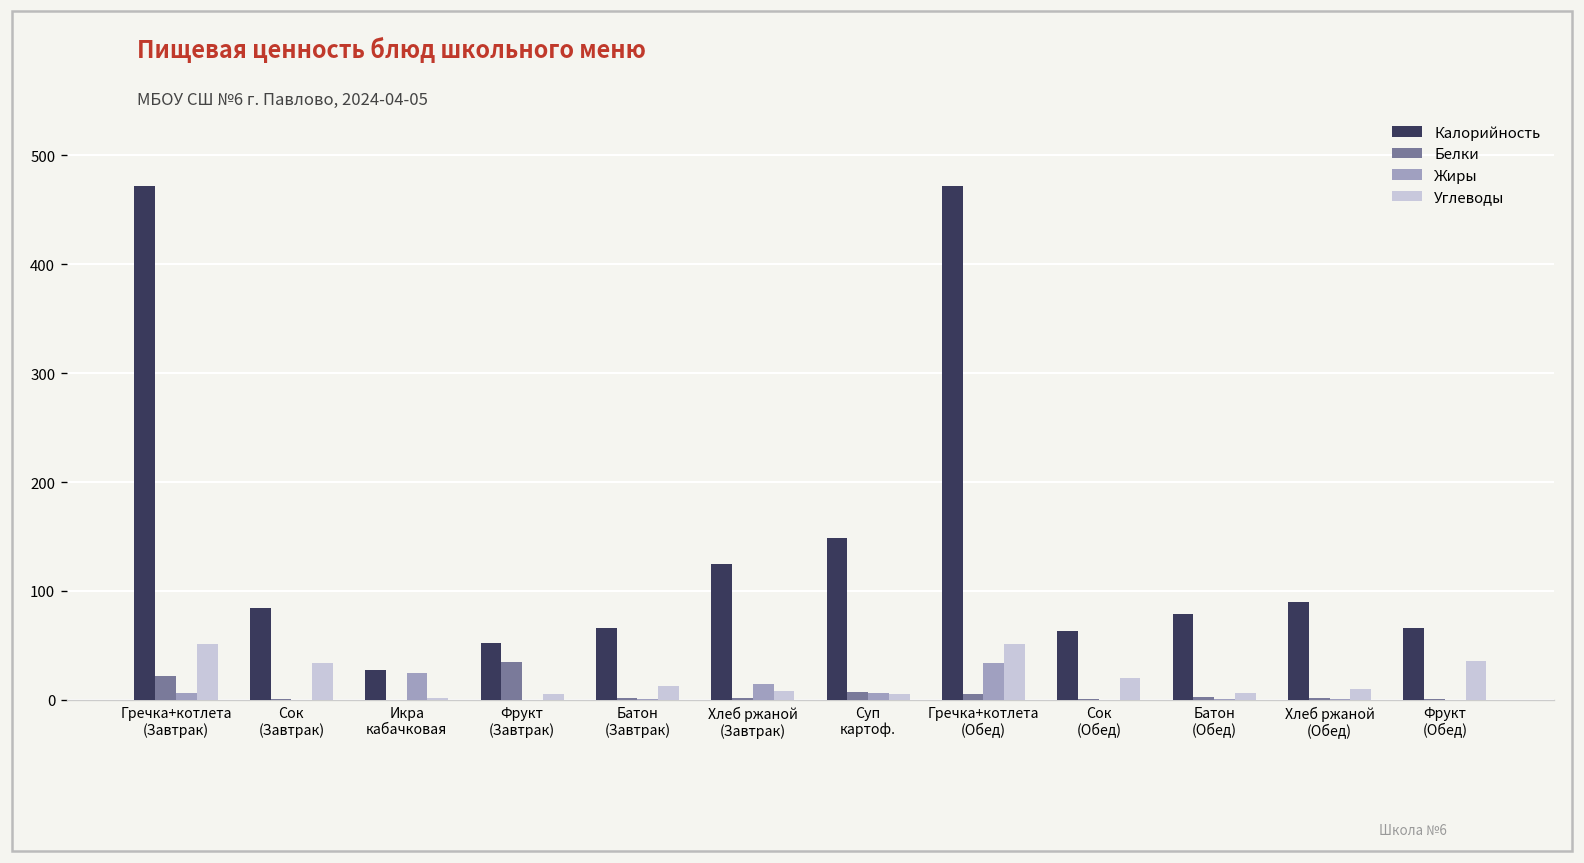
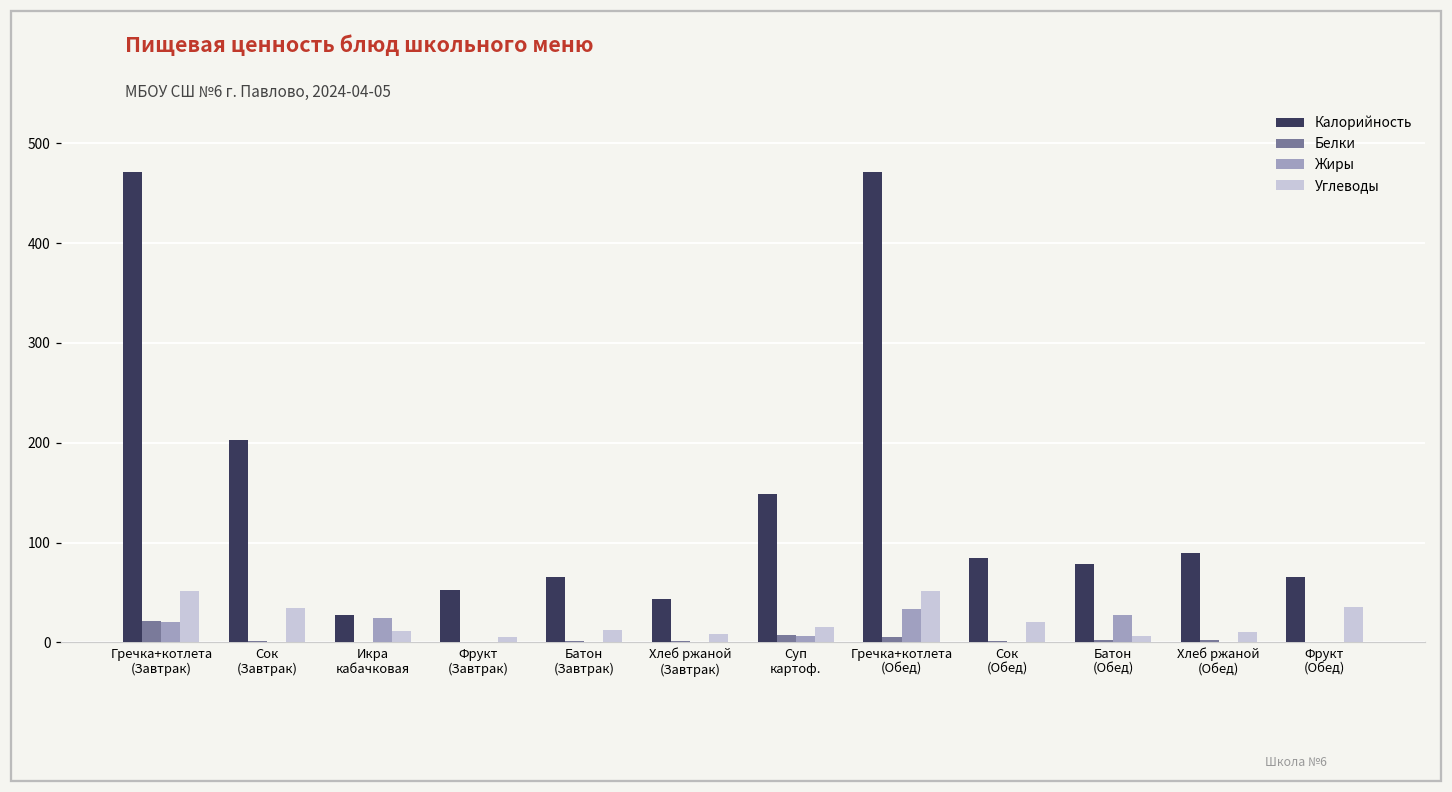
  {
    "Калорийность": {
      "Гречка+котлета (Завтрак)": 470,
-     "Сок (Завтрак)": 80,
+     "Сок (Завтрак)": 200,
      "Икра кабачковая": 30,
      "Фрукт (Завтрак)": 50,
      "Батон (Завтрак)": 70,
-     "Хлеб ржаной (Завтрак)": 120,
+     "Хлеб ржаной (Завтрак)": 40,
      "Суп картоф.": 150,
      "Гречка+котлета (Обед)": 470,
-     "Сок (Обед)": 60,
+     "Сок (Обед)": 80,
      "Батон (Обед)": 80,
      "Хлеб ржаной (Обед)": 90,
      "Фрукт (Обед)": 70
    },
    "Белки": {
      "Гречка+котлета (Завтрак)": 20,
      "Икра кабачковая": 0,
-     "Фрукт (Завтрак)": 30,
+     "Фрукт (Завтрак)": 0,
      "Суп картоф.": 10,
      "Гречка+котлета (Обед)": 10
    },
    "Жиры": {
-     "Гречка+котлета (Завтрак)": 10,
+     "Гречка+котлета (Завтрак)": 20,
      "Сок (Завтрак)": 0,
      "Икра кабачковая": 20,
      "Фрукт (Завтрак)": 0,
-     "Хлеб ржаной (Завтрак)": 10,
+     "Хлеб ржаной (Завтрак)": 0,
      "Суп картоф.": 10,
      "Гречка+котлета (Обед)": 30,
      "Сок (Обед)": 0,
-     "Батон (Обед)": 0,
+     "Батон (Обед)": 30,
      "Фрукт (Обед)": 0
    },
    "Углеводы": {
      "Гречка+котлета (Завтрак)": 50,
      "Сок (Завтрак)": 30,
-     "Икра кабачковая": 0,
+     "Икра кабачковая": 10,
      "Фрукт (Завтрак)": 10,
      "Батон (Завтрак)": 10,
      "Хлеб ржаной (Завтрак)": 10,
-     "Суп картоф.": 10,
+     "Суп картоф.": 20,
      "Гречка+котлета (Обед)": 50,
      "Сок (Обед)": 20,
      "Батон (Обед)": 10,
      "Хлеб ржаной (Обед)": 10,
      "Фрукт (Обед)": 40
    }
  }
